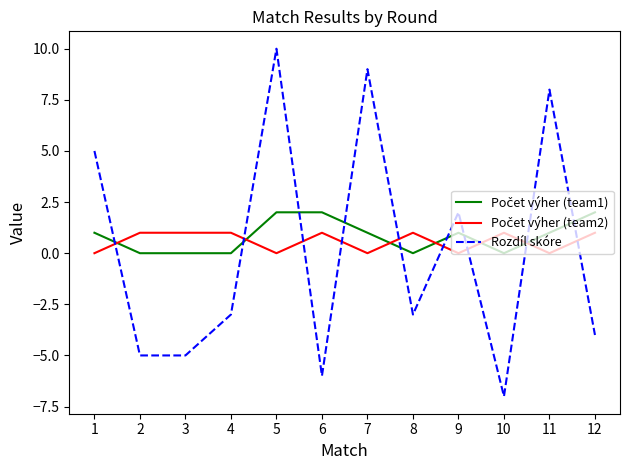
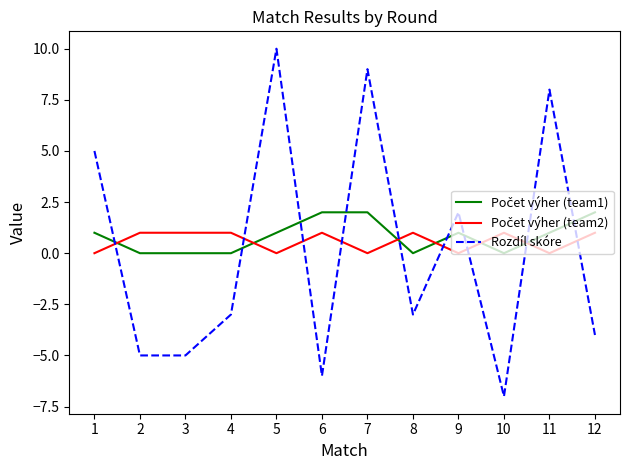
  {
    "Počet výher (team1)": {
      "1": 1,
      "2": 0,
      "3": 0,
      "4": 0,
-     "5": 2,
+     "5": 1,
      "6": 2,
-     "7": 1,
+     "7": 2,
      "8": 0
    },
    "Počet výher (team2)": {
      "1": 0,
      "2": 1,
      "3": 1,
      "4": 1,
      "5": 0,
      "6": 1,
      "7": 0,
      "8": 1
    },
    "Rozdíl skóre": {
      "1": 5,
      "2": -5,
      "3": -5,
      "4": -3,
      "5": 10,
      "6": -6,
      "7": 9,
      "8": -3,
      "10": -7,
      "11": 8,
      "12": -4
    }
  }
